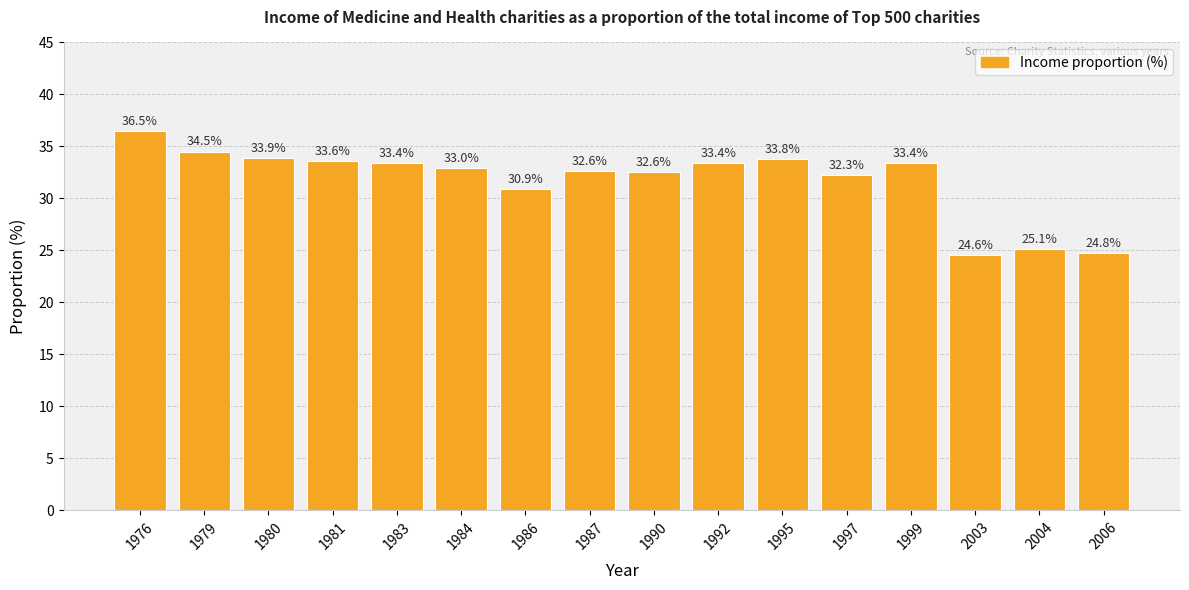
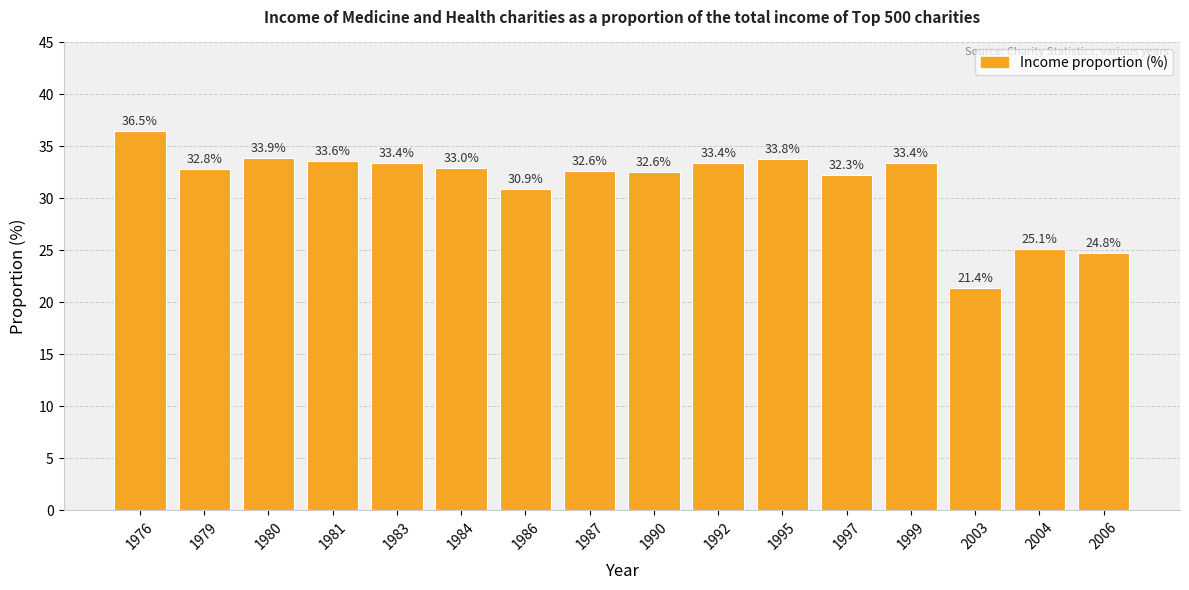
  {
    "1976": "36.5%",
-   "1979": "34.5%",
+   "1979": "32.8%",
    "1980": "33.9%",
    "1981": "33.6%",
    "1983": "33.4%",
    "1984": "33.0%",
    "1986": "30.9%",
    "1987": "32.6%",
    "1990": "32.6%",
    "1992": "33.4%",
    "1995": "33.8%",
    "1997": "32.3%",
    "1999": "33.4%",
-   "2003": "24.6%",
+   "2003": "21.4%",
    "2004": "25.1%",
    "2006": "24.8%"
  }
